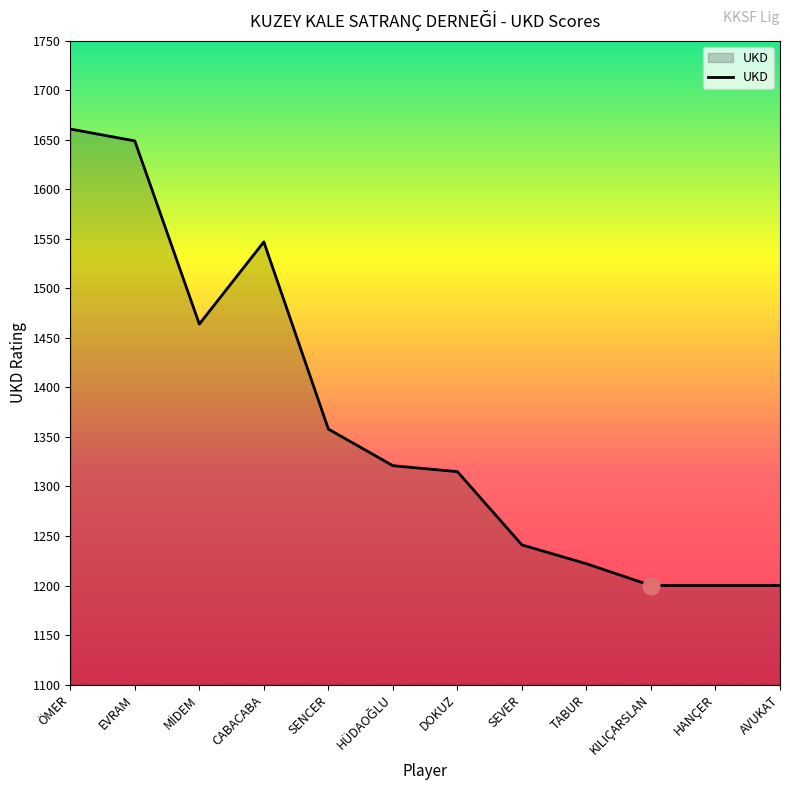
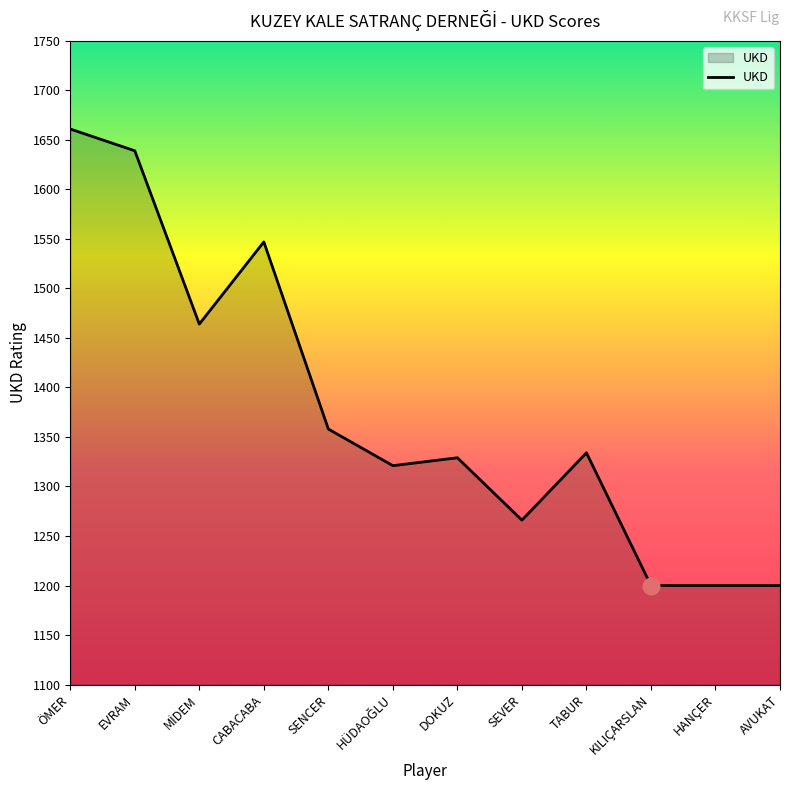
  {
    "UKD": {
      "ÖMER": 1660,
-     "EVRAM": 1650,
+     "EVRAM": 1640,
      "MİDEM": 1460,
      "CABACABA": 1550,
      "SENCER": 1360,
      "HÜDAOĞLU": 1320,
-     "DOKUZ": 1320,
-     "SEVER": 1240,
-     "TABUR": 1220,
+     "DOKUZ": 1330,
+     "SEVER": 1270,
+     "TABUR": 1330,
      "HANÇER": 1200,
      "AVUKAT": 1200
    }
  }
